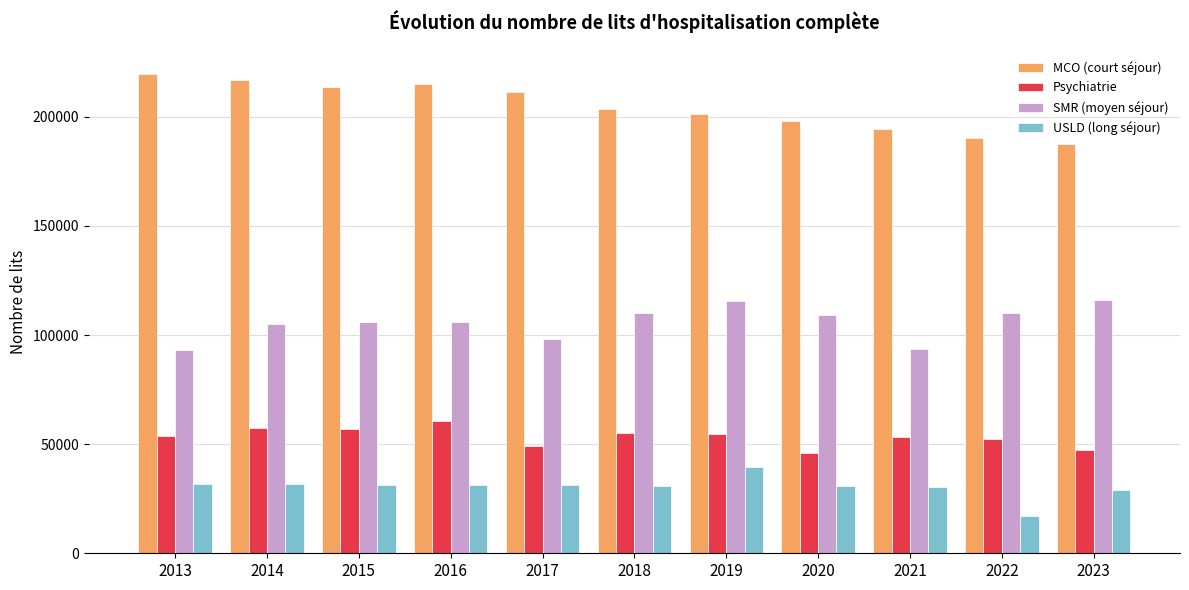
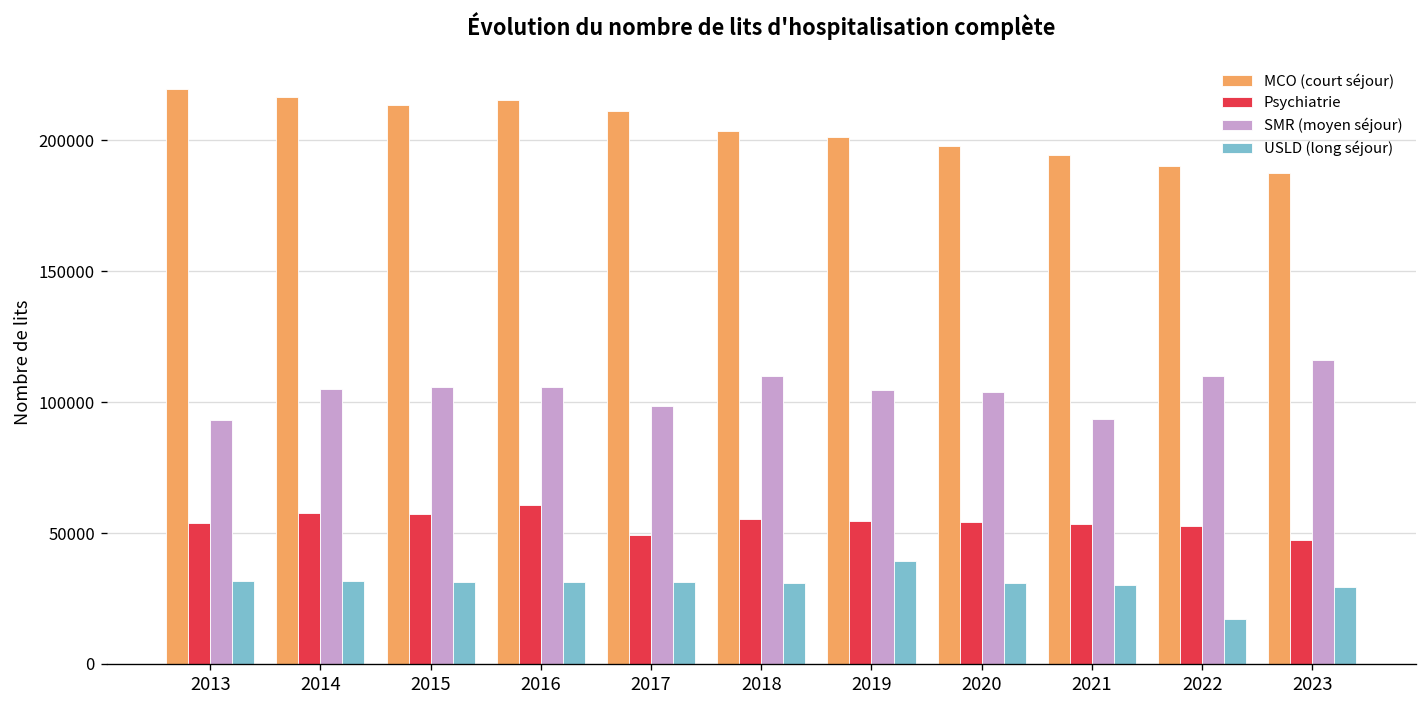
  {
    "MCO (court séjour)": {
      "2013": 220000,
      "2014": 217000,
      "2015": 214000,
      "2016": 215000,
      "2017": 211000,
      "2018": 204000,
      "2019": 201000,
      "2020": 198000,
      "2021": 194000,
      "2022": 190000,
      "2023": 188000
    },
    "Psychiatrie": {
      "2013": 54000,
      "2014": 58000,
      "2015": 57000,
      "2016": 61000,
      "2017": 49000,
      "2018": 55000,
      "2019": 55000,
-     "2020": 46000,
+     "2020": 54000,
      "2021": 54000,
      "2022": 53000,
      "2023": 47000
    },
    "SMR (moyen séjour)": {
      "2013": 93000,
      "2014": 105000,
      "2015": 106000,
      "2016": 106000,
      "2017": 98000,
      "2018": 110000,
-     "2019": 116000,
-     "2020": 109000,
+     "2019": 105000,
+     "2020": 104000,
      "2021": 94000,
      "2022": 110000,
      "2023": 116000
    },
    "USLD (long séjour)": {
      "2013": 32000,
      "2014": 32000,
      "2015": 31000,
      "2016": 31000,
      "2017": 31000,
      "2018": 31000,
      "2019": 39000,
      "2020": 31000,
      "2021": 30000,
      "2022": 17000,
      "2023": 29000
    }
  }
